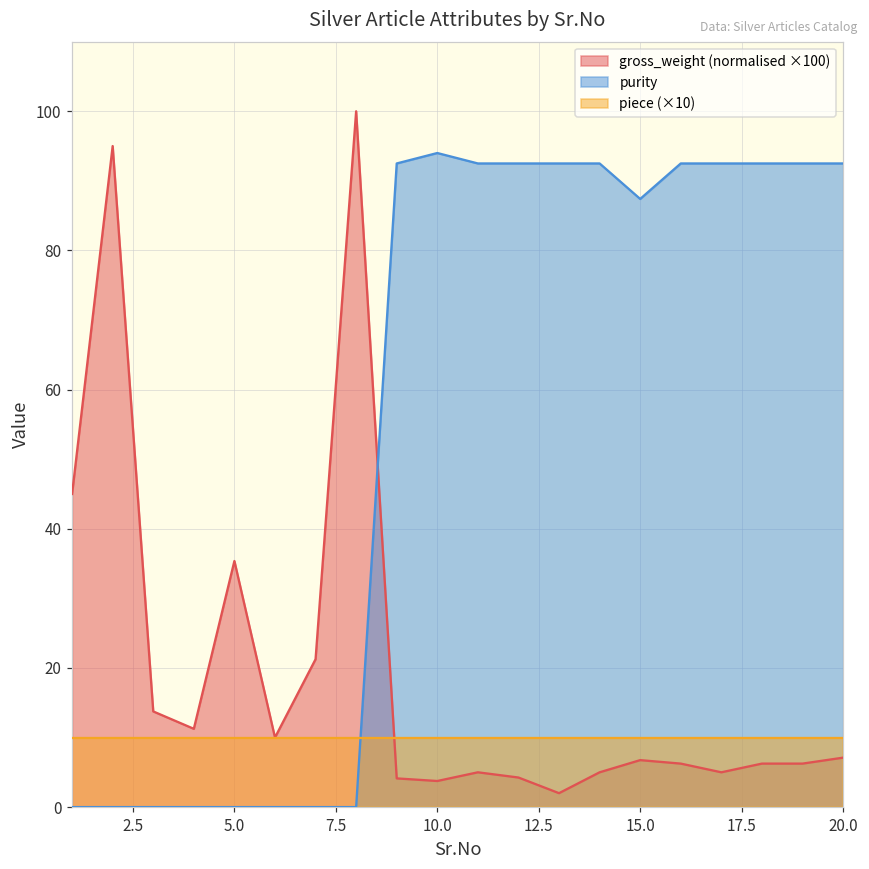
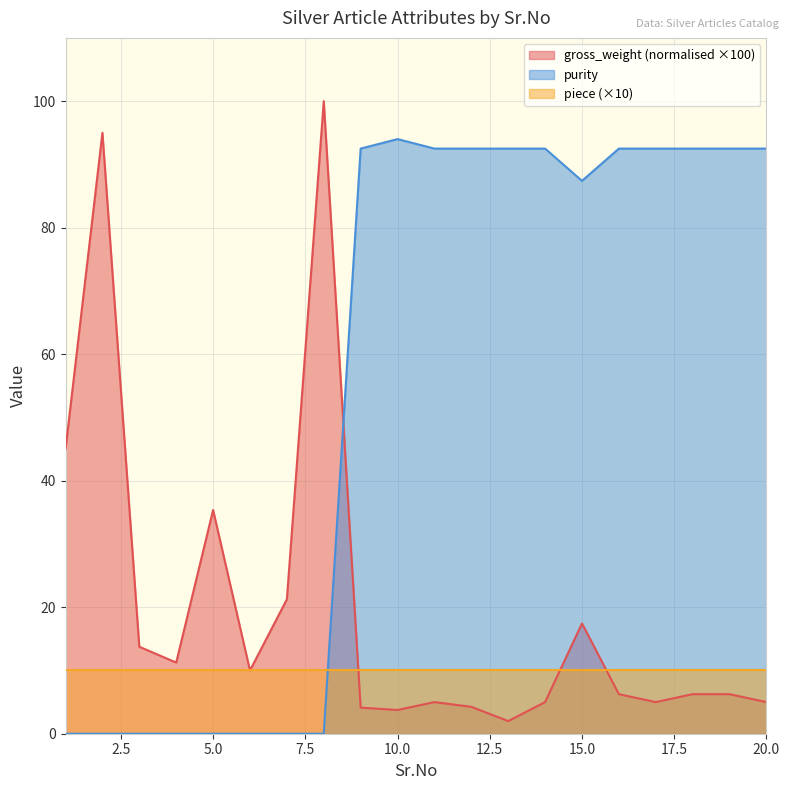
  {
    "gross_weight (normalised ×100)": {
      "5.0": 35,
      "10.0": 4,
-     "15.0": 7,
-     "20.0": 7
+     "15.0": 17,
+     "20.0": 5
    },
    "purity": {
      "5.0": 0,
      "10.0": 94,
      "15.0": 87,
      "20.0": 93
    },
    "piece (×10)": {
      "5.0": 10,
      "10.0": 10,
      "15.0": 10,
      "20.0": 10
    }
  }
